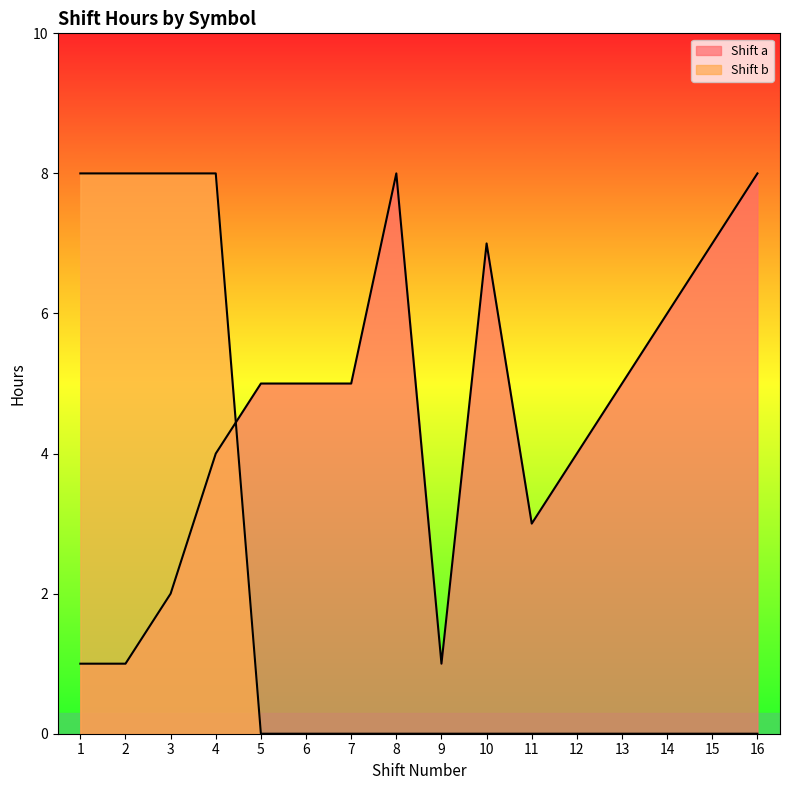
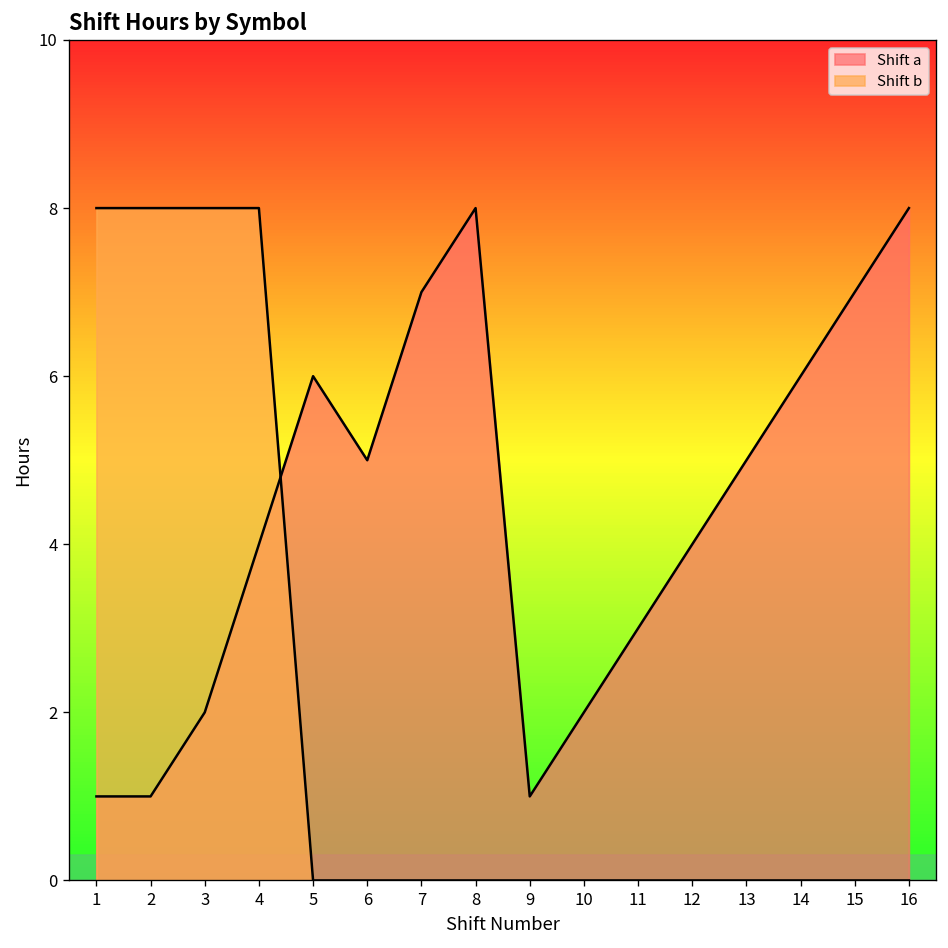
  {
    "Shift a": {
      "1": 1,
      "2": 1,
      "3": 2,
      "4": 4,
-     "5": 5,
+     "5": 6,
      "6": 5,
-     "7": 5,
+     "7": 7,
      "8": 8,
      "9": 1,
-     "10": 7,
+     "10": 2,
      "11": 3,
      "12": 4,
      "13": 5,
      "14": 6,
      "15": 7,
      "16": 8
    },
    "Shift b": {
      "1": 8,
      "2": 8,
      "3": 8,
      "4": 8
    }
  }
